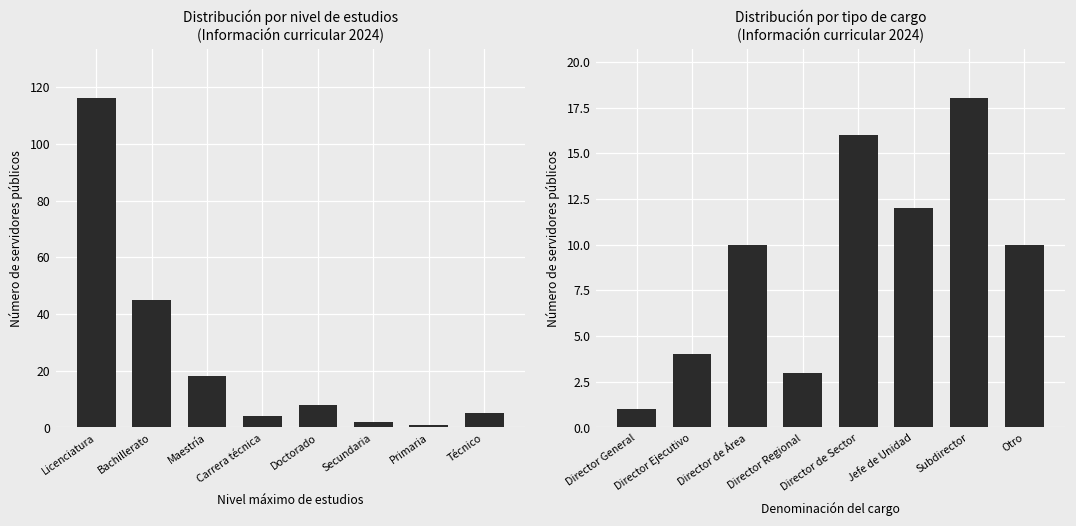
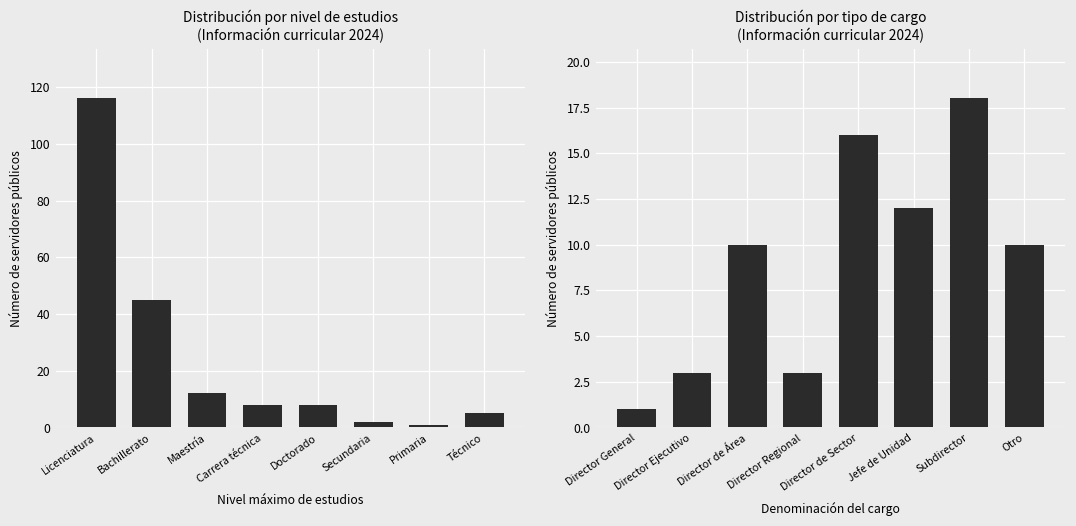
  {
    "Distribución por nivel de estudios (Información curricular 2024)": {
      "Licenciatura": 116,
      "Bachillerato": 45,
-     "Maestría": 18,
-     "Carrera técnica": 4,
+     "Maestría": 12,
+     "Carrera técnica": 8,
      "Doctorado": 8,
      "Secundaria": 2,
      "Primaria": 1,
      "Técnico": 5
    },
    "Distribución por tipo de cargo (Información curricular 2024)": {
      "Director General": 1,
-     "Director Ejecutivo": 4,
+     "Director Ejecutivo": 3,
      "Director de Área": 10,
      "Director Regional": 3,
      "Director de Sector": 16,
      "Jefe de Unidad": 12,
      "Subdirector": 18,
      "Otro": 10
    }
  }
